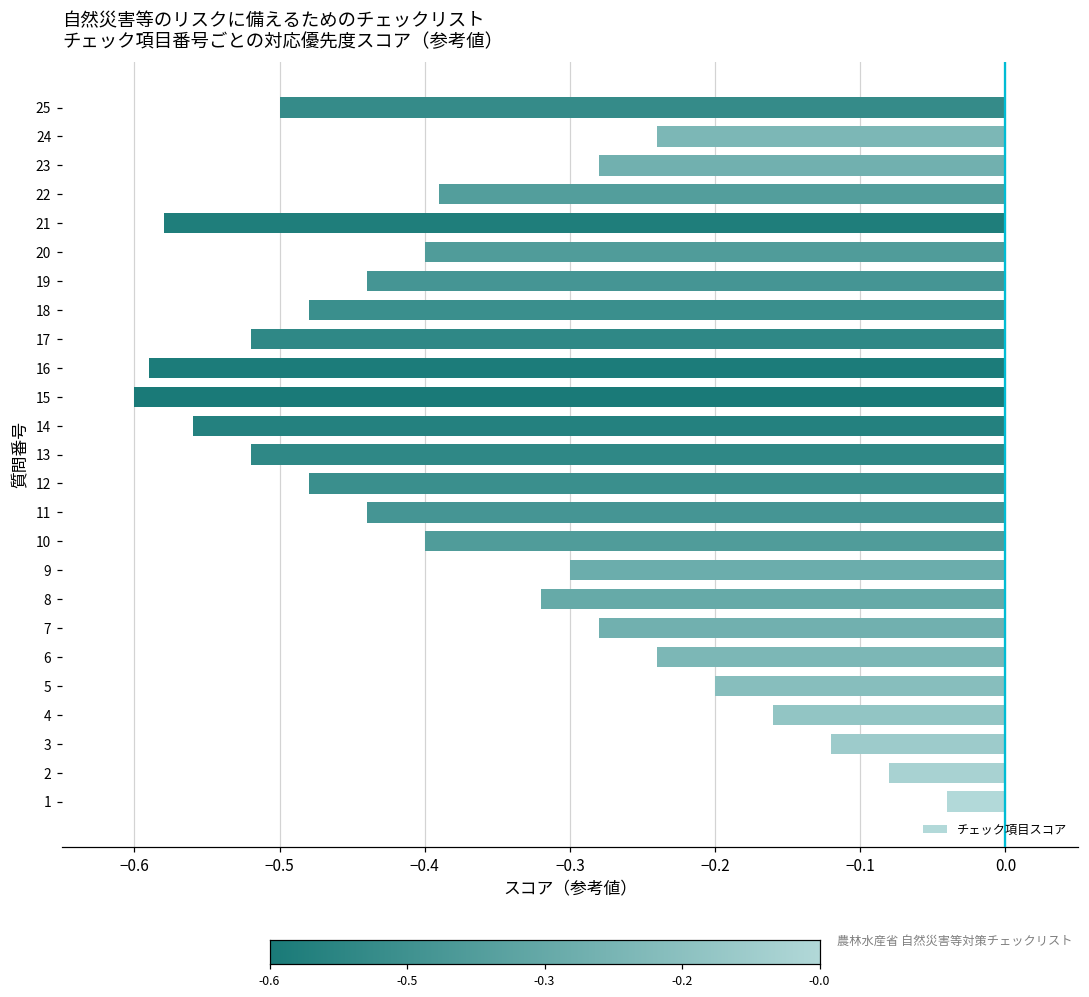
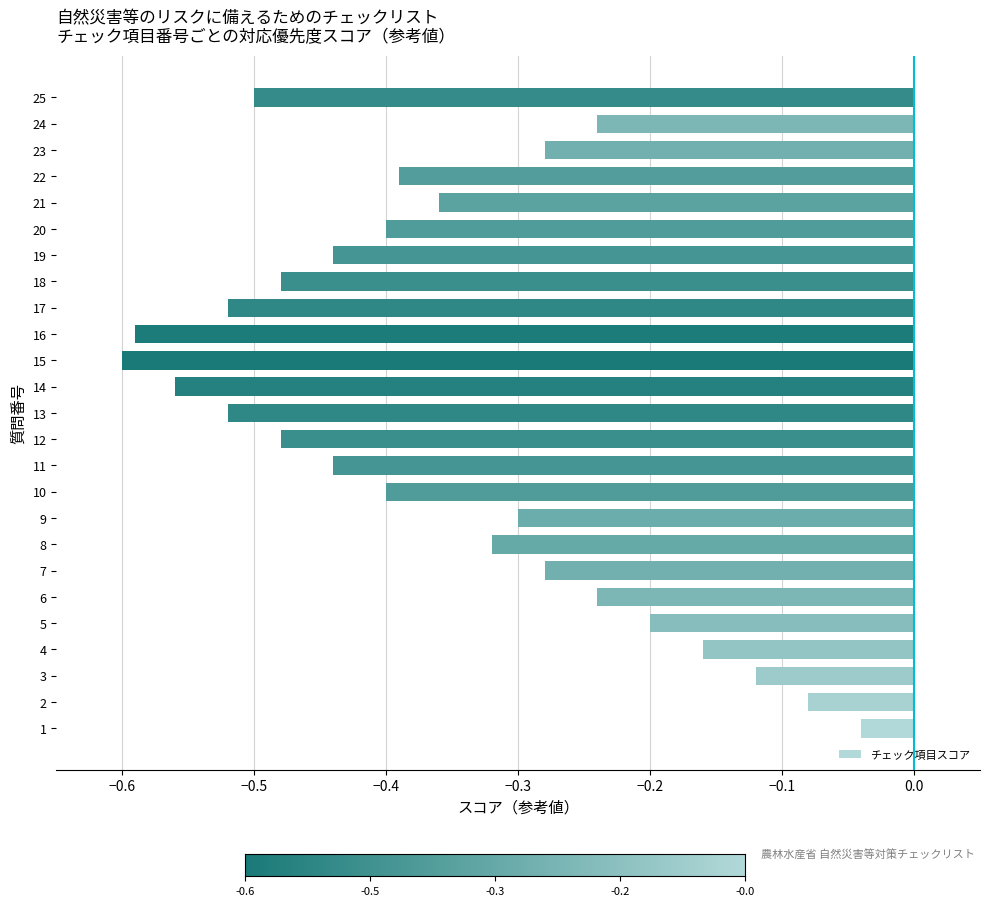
  {
    "25": -0.50,
    "24": -0.24,
    "23": -0.28,
    "22": -0.39,
-   "21": -0.58,
+   "21": -0.36,
    "20": -0.40,
    "19": -0.44,
    "18": -0.48,
    "17": -0.52,
    "16": -0.59,
    "15": -0.60,
    "14": -0.56,
    "13": -0.52,
    "12": -0.48,
    "11": -0.44,
    "10": -0.40,
    "9": -0.30,
    "8": -0.32,
    "7": -0.28,
    "6": -0.24,
    "5": -0.20,
    "4": -0.16,
    "3": -0.12,
    "2": -0.08,
    "1": -0.04
  }
